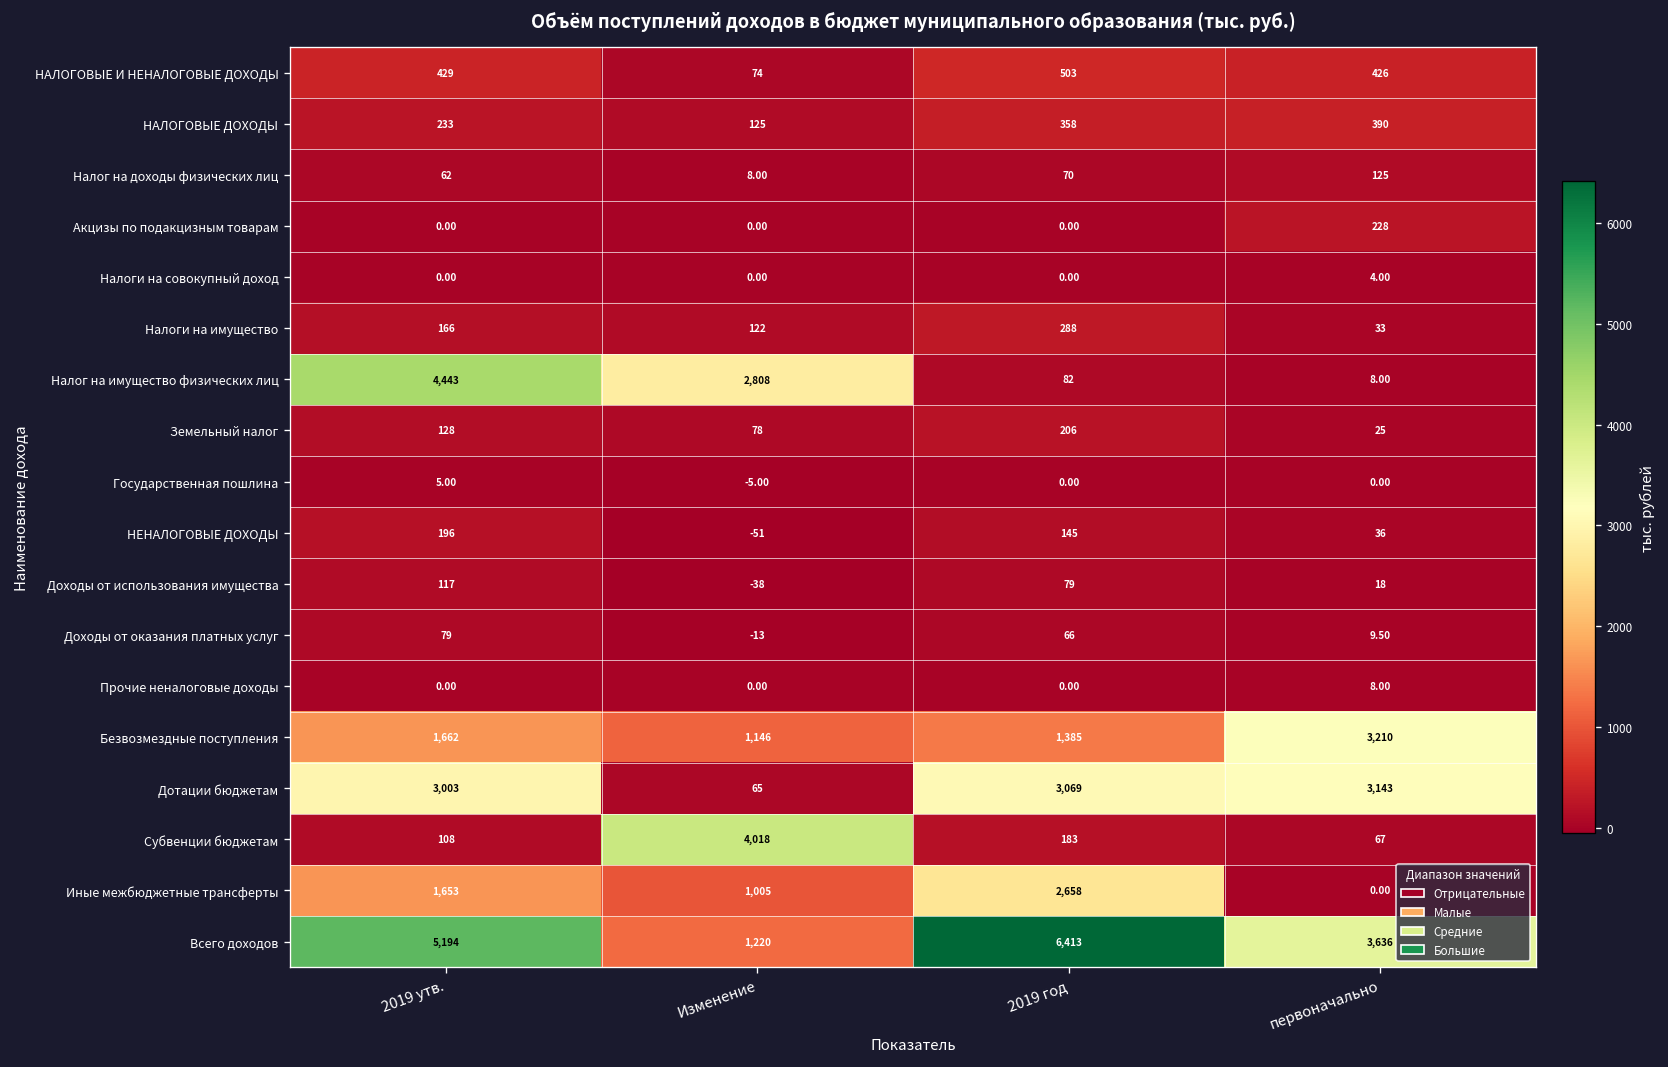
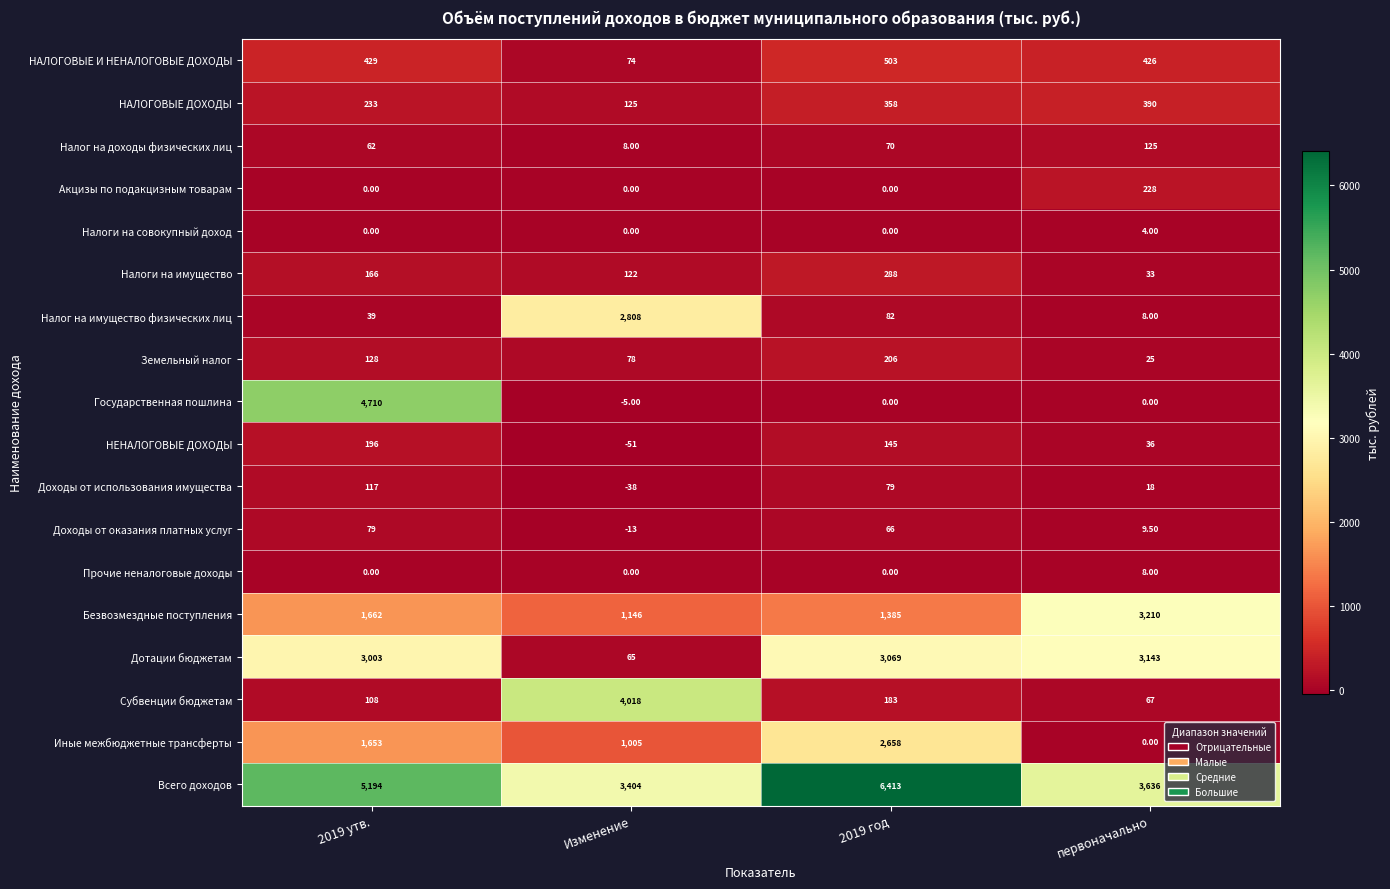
  {
    "НАЛОГОВЫЕ И НЕНАЛОГОВЫЕ ДОХОДЫ": {
      "2019 утв.": "429",
      "Изменение": "74",
      "2019 год": "503",
      "первоначально": "426"
    },
    "НАЛОГОВЫЕ ДОХОДЫ": {
      "2019 утв.": "233",
      "Изменение": "125",
      "2019 год": "358",
      "первоначально": "390"
    },
    "Налог на доходы физических лиц": {
      "2019 утв.": "62",
      "Изменение": "8.00",
      "2019 год": "70",
      "первоначально": "125"
    },
    "Акцизы по подакцизным товарам": {
      "2019 утв.": "0.00",
      "Изменение": "0.00",
      "2019 год": "0.00",
      "первоначально": "228"
    },
    "Налоги на совокупный доход": {
      "2019 утв.": "0.00",
      "Изменение": "0.00",
      "2019 год": "0.00",
      "первоначально": "4.00"
    },
    "Налоги на имущество": {
      "2019 утв.": "166",
      "Изменение": "122",
      "2019 год": "288",
      "первоначально": "33"
    },
    "Налог на имущество физических лиц": {
-     "2019 утв.": "4,443",
+     "2019 утв.": "39",
      "Изменение": "2,808",
      "2019 год": "82",
      "первоначально": "8.00"
    },
    "Земельный налог": {
      "2019 утв.": "128",
      "Изменение": "78",
      "2019 год": "206",
      "первоначально": "25"
    },
    "Государственная пошлина": {
-     "2019 утв.": "5.00",
+     "2019 утв.": "4,710",
      "Изменение": "-5.00",
      "2019 год": "0.00",
      "первоначально": "0.00"
    },
    "НЕНАЛОГОВЫЕ ДОХОДЫ": {
      "2019 утв.": "196",
      "Изменение": "-51",
      "2019 год": "145",
      "первоначально": "36"
    },
    "Доходы от использования имущества": {
      "2019 утв.": "117",
      "Изменение": "-38",
      "2019 год": "79",
      "первоначально": "18"
    },
    "Доходы от оказания платных услуг": {
      "2019 утв.": "79",
      "Изменение": "-13",
      "2019 год": "66",
      "первоначально": "9.50"
    },
    "Прочие неналоговые доходы": {
      "2019 утв.": "0.00",
      "Изменение": "0.00",
      "2019 год": "0.00",
      "первоначально": "8.00"
    },
    "Безвозмездные поступления": {
      "2019 утв.": "1,662",
      "Изменение": "1,146",
      "2019 год": "1,385",
      "первоначально": "3,210"
    },
    "Дотации бюджетам": {
      "2019 утв.": "3,003",
      "Изменение": "65",
      "2019 год": "3,069",
      "первоначально": "3,143"
    },
    "Субвенции бюджетам": {
      "2019 утв.": "108",
      "Изменение": "4,018",
      "2019 год": "183",
      "первоначально": "67"
    },
    "Иные межбюджетные трансферты": {
      "2019 утв.": "1,653",
      "Изменение": "1,005",
      "2019 год": "2,658",
      "первоначально": "0.00"
    },
    "Всего доходов": {
      "2019 утв.": "5,194",
-     "Изменение": "1,220",
+     "Изменение": "3,404",
      "2019 год": "6,413",
      "первоначально": "3,636"
    }
  }
